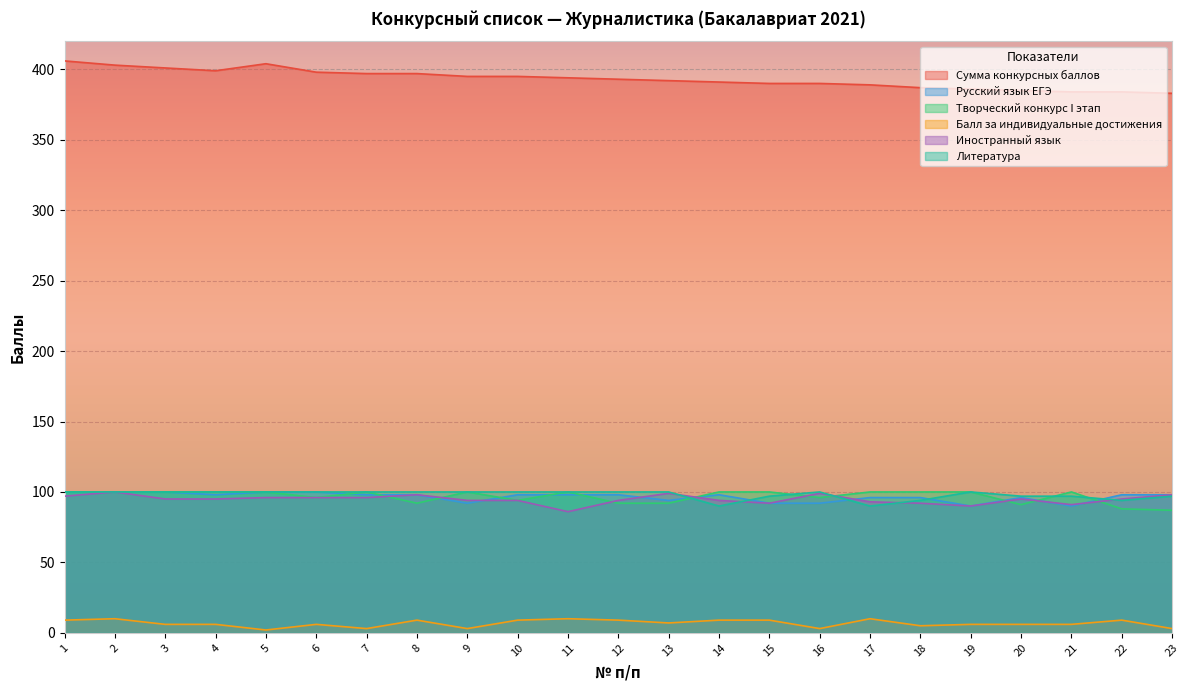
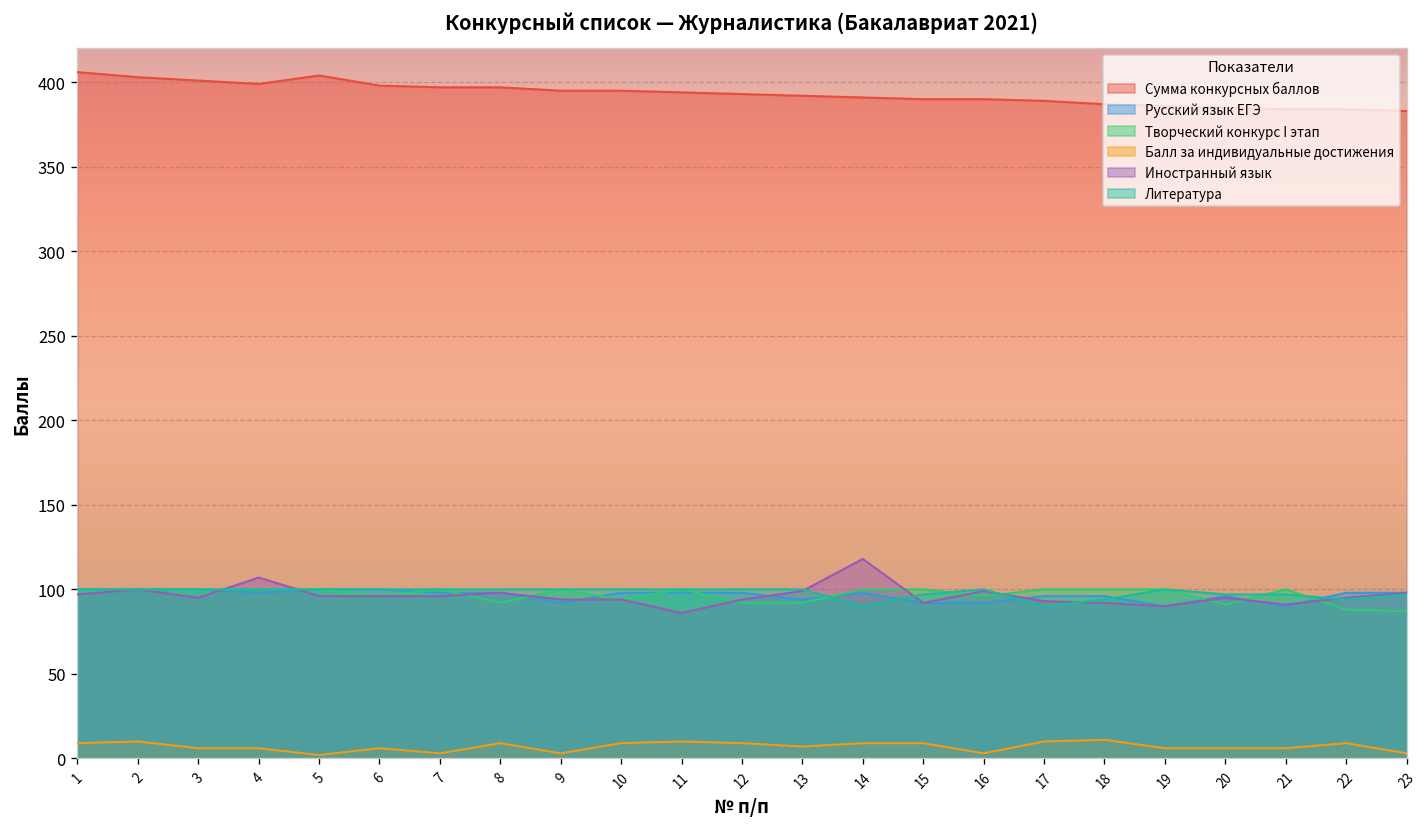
  {
    "Сумма конкурсных баллов": {
      "1": 406,
      "2": 403,
      "3": 401,
      "4": 399,
      "5": 404,
      "6": 398,
      "7": 397,
      "8": 397,
      "9": 395,
      "10": 395,
      "11": 394,
      "12": 393,
      "13": 392,
      "14": 391,
      "15": 390,
      "16": 390,
      "17": 389,
      "23": 383
    },
    "Балл за индивидуальные достижения": {
      "1": 9,
      "2": 10,
      "3": 6,
      "4": 6,
      "5": 2,
      "6": 6,
      "7": 3,
      "8": 9,
      "9": 3,
      "10": 9,
      "11": 10,
      "12": 9,
      "13": 7,
      "14": 9,
      "15": 9,
      "16": 3,
      "17": 10,
-     "18": 5,
+     "18": 11,
      "19": 6,
      "20": 6,
      "21": 6,
      "22": 9,
      "23": 3
    },
    "Иностранный язык": {
      "1": 97,
      "3": 95,
-     "4": 95,
+     "4": 107,
      "5": 96,
      "7": 96,
      "9": 94,
      "11": 86,
      "12": 94,
-     "14": 94,
+     "14": 118,
      "17": 93,
      "18": 92
    }
  }
